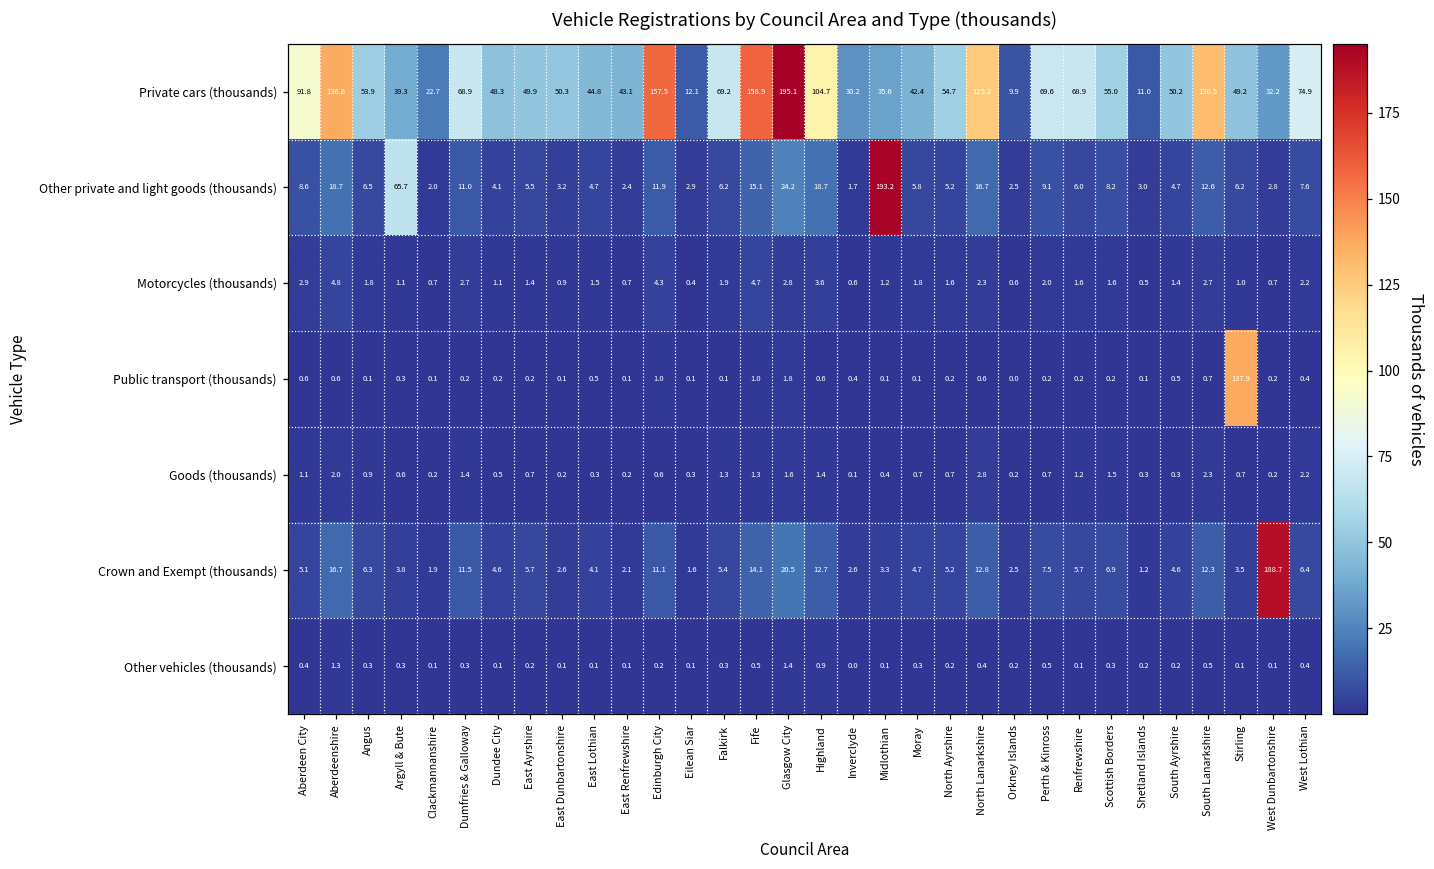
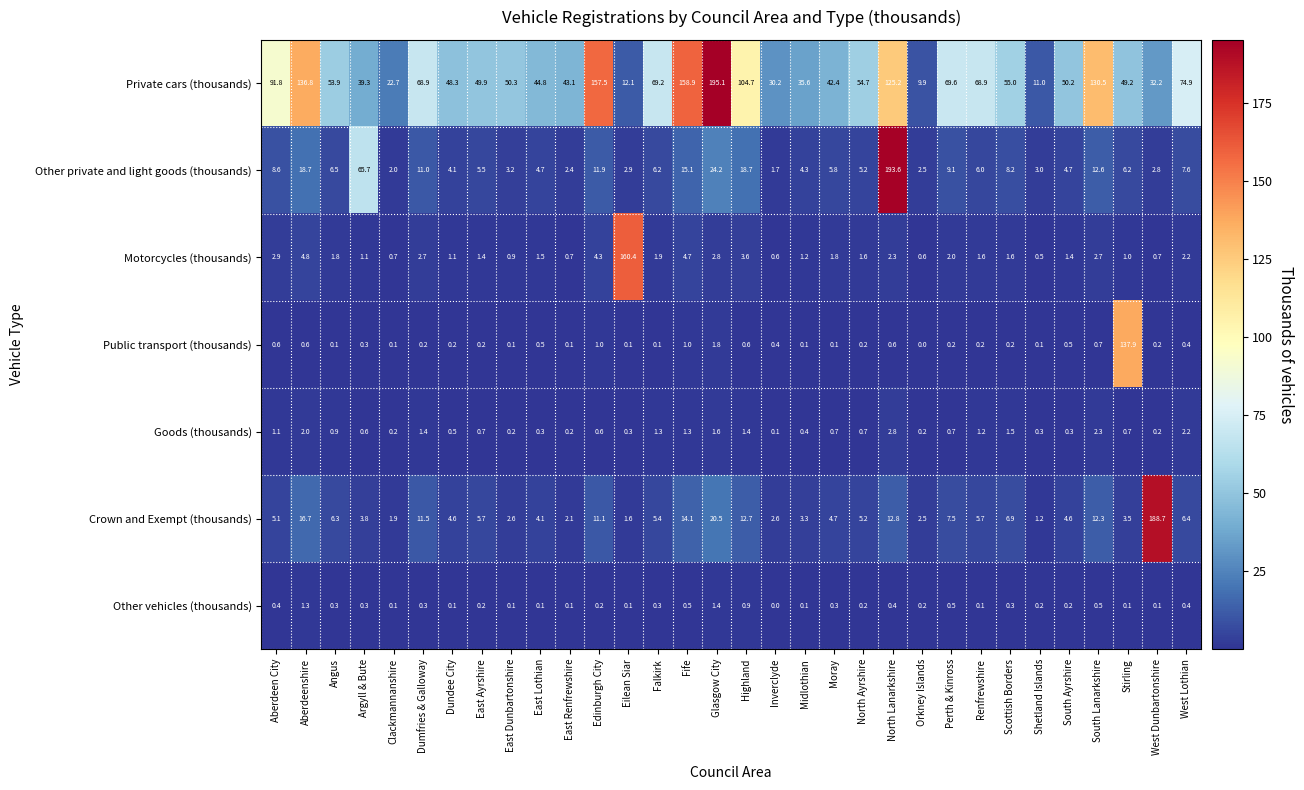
  {
    "Other private and light goods (thousands)": {
      "Aberdeen City": 8.6,
      "Aberdeenshire": 18.7,
      "Angus": 6.5,
      "Argyll & Bute": 65.7,
      "Clackmannanshire": 2.0,
      "Dumfries & Galloway": 11.0,
      "Dundee City": 4.1,
      "East Ayrshire": 5.5,
      "East Dunbartonshire": 3.2,
      "East Lothian": 4.7,
      "East Renfrewshire": 2.4,
      "Edinburgh City": 11.9,
      "Eilean Siar": 2.9,
      "Falkirk": 6.2,
      "Fife": 15.1,
      "Glasgow City": 24.2,
      "Highland": 18.7,
      "Inverclyde": 1.7,
-     "Midlothian": 193.2,
+     "Midlothian": 4.3,
      "Moray": 5.8,
      "North Ayrshire": 5.2,
-     "North Lanarkshire": 16.7,
+     "North Lanarkshire": 193.6,
      "Orkney Islands": 2.5,
      "Perth & Kinross": 9.1,
      "Renfrewshire": 6.0,
      "Scottish Borders": 8.2,
      "Shetland Islands": 3.0,
      "South Ayrshire": 4.7,
      "South Lanarkshire": 12.6,
      "Stirling": 6.2,
      "West Dunbartonshire": 2.8,
      "West Lothian": 7.6
    },
    "Motorcycles (thousands)": {
      "Aberdeen City": 2.9,
      "Aberdeenshire": 4.8,
      "Angus": 1.8,
      "Argyll & Bute": 1.1,
      "Clackmannanshire": 0.7,
      "Dumfries & Galloway": 2.7,
      "Dundee City": 1.1,
      "East Ayrshire": 1.4,
      "East Dunbartonshire": 0.9,
      "East Lothian": 1.5,
      "East Renfrewshire": 0.7,
      "Edinburgh City": 4.3,
-     "Eilean Siar": 0.4,
+     "Eilean Siar": 160.4,
      "Falkirk": 1.9,
      "Fife": 4.7,
      "Glasgow City": 2.8,
      "Highland": 3.6,
      "Inverclyde": 0.6,
      "Midlothian": 1.2,
      "Moray": 1.8,
      "North Ayrshire": 1.6,
      "North Lanarkshire": 2.3,
      "Orkney Islands": 0.6,
      "Perth & Kinross": 2.0,
      "Renfrewshire": 1.6,
      "Scottish Borders": 1.6,
      "Shetland Islands": 0.5,
      "South Ayrshire": 1.4,
      "South Lanarkshire": 2.7,
      "Stirling": 1.0,
      "West Dunbartonshire": 0.7,
      "West Lothian": 2.2
    }
  }
